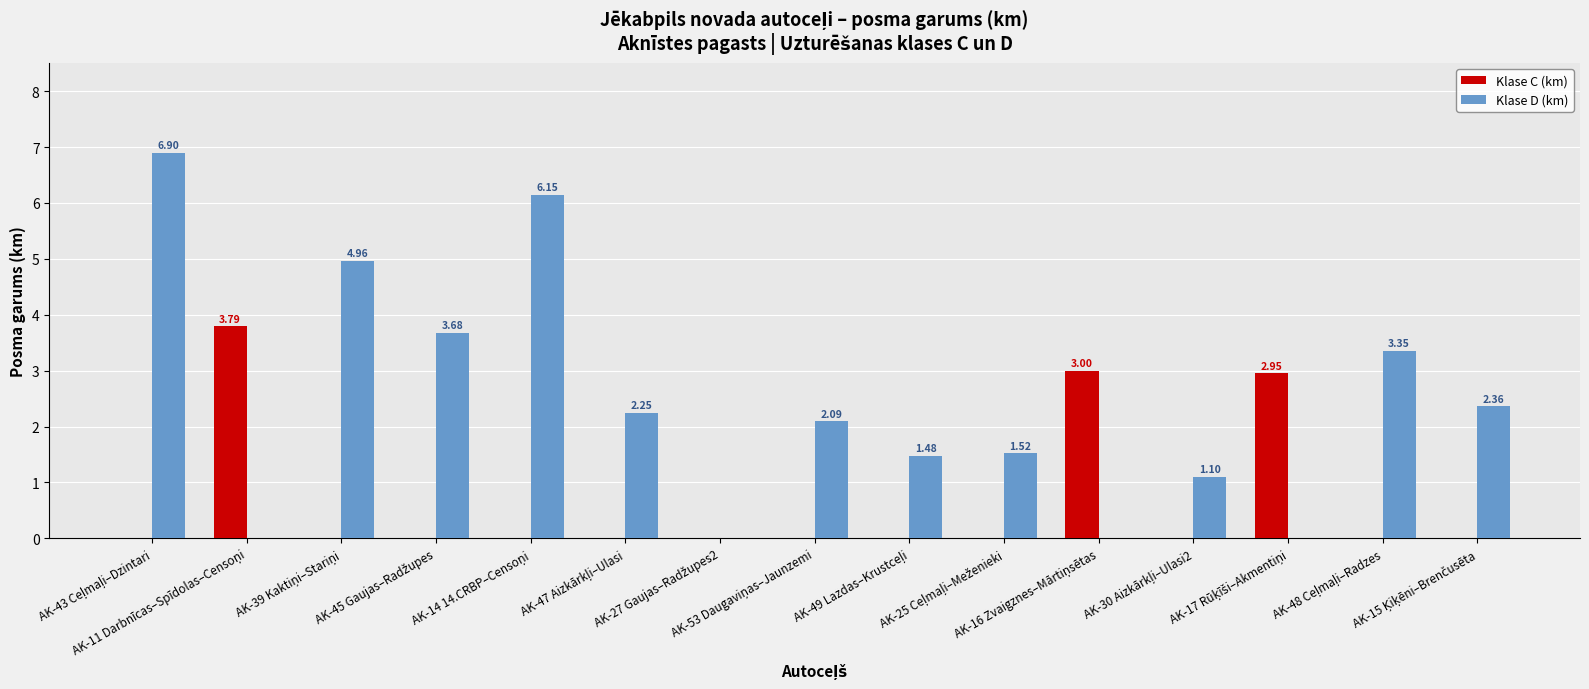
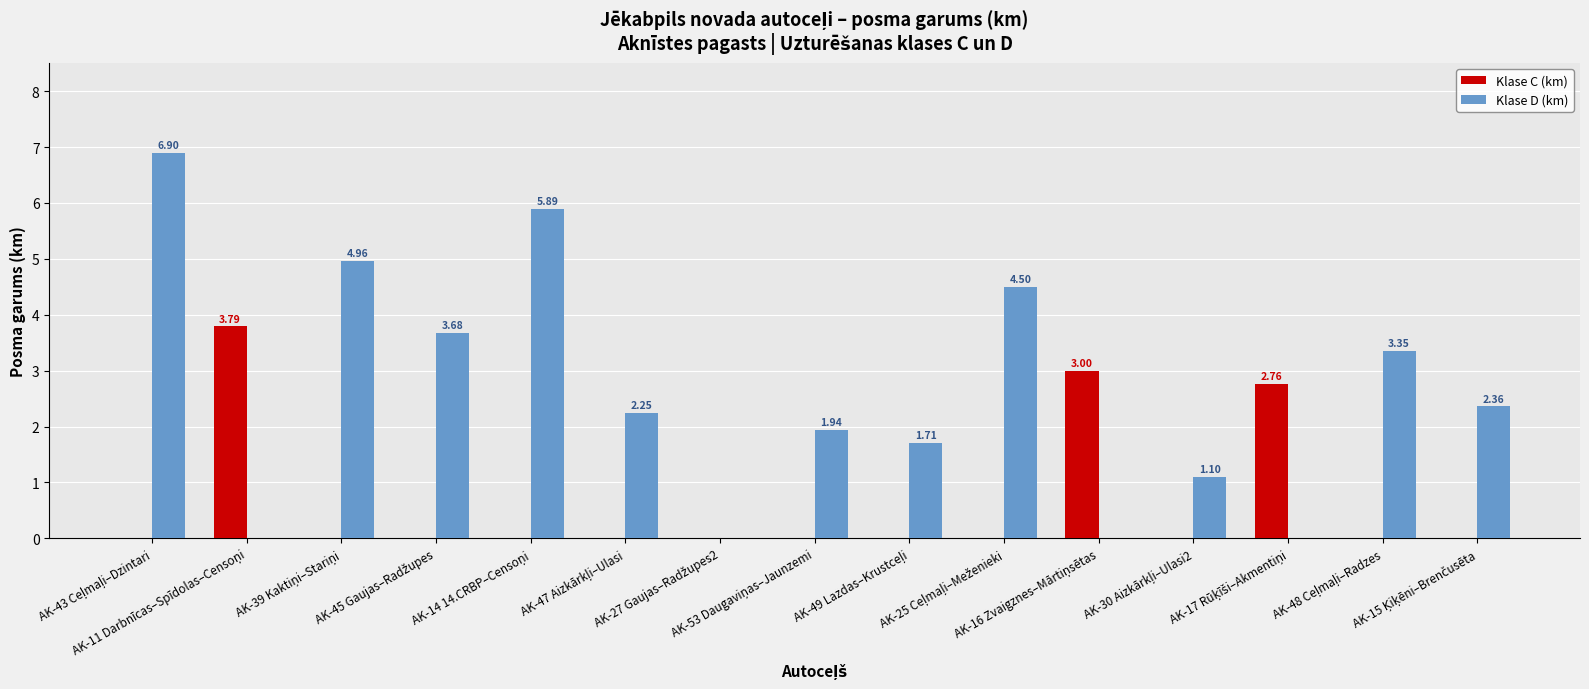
  {
    "Klase C (km)": {
      "AK-11 Darbnīcas–Spīdolas–Censoņi": 3.79,
      "AK-16 Zvaigznes–Mārtiņsētas": 3.00,
-     "AK-17 Rūķīši–Akmentiņi": 2.95
+     "AK-17 Rūķīši–Akmentiņi": 2.76
    },
    "Klase D (km)": {
      "AK-43 Ceļmaļi–Dzintari": 6.90,
      "AK-39 Kaktiņi–Stariņi": 4.96,
      "AK-45 Gaujas–Radžupes": 3.68,
-     "AK-14 14.CRBP–Censoņi": 6.15,
+     "AK-14 14.CRBP–Censoņi": 5.89,
      "AK-47 Aizkārkļi–Ulasi": 2.25,
-     "AK-53 Daugaviņas–Jaunzemi": 2.09,
-     "AK-49 Lazdas–Krustceļi": 1.48,
-     "AK-25 Ceļmaļi–Meženieki": 1.52,
+     "AK-53 Daugaviņas–Jaunzemi": 1.94,
+     "AK-49 Lazdas–Krustceļi": 1.71,
+     "AK-25 Ceļmaļi–Meženieki": 4.50,
      "AK-30 Aizkārkļi–Ulasi2": 1.10,
      "AK-48 Ceļmaļi–Radzes": 3.35,
      "AK-15 Ķiķēni–Brenčusēta": 2.36
    }
  }
